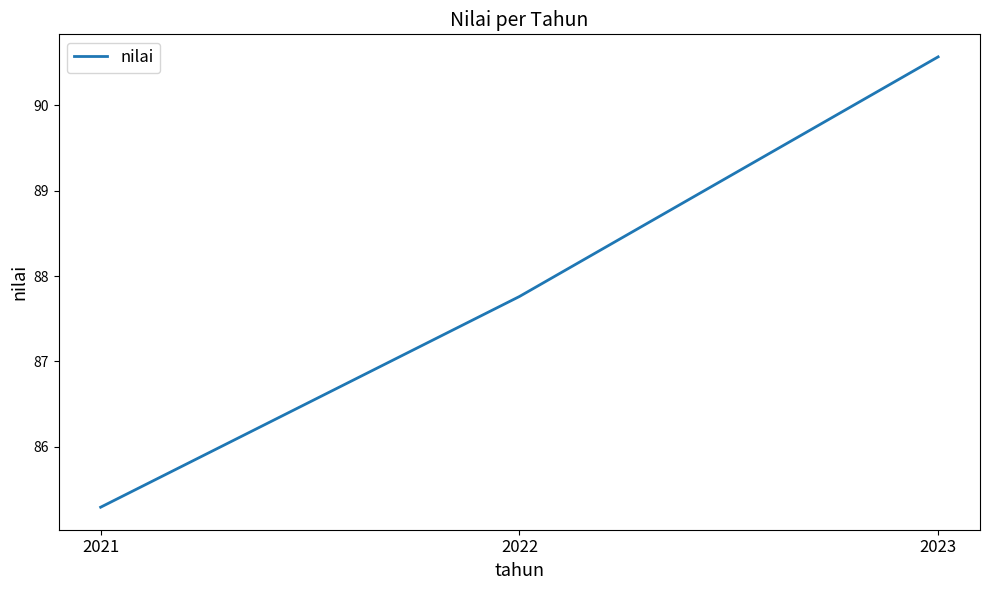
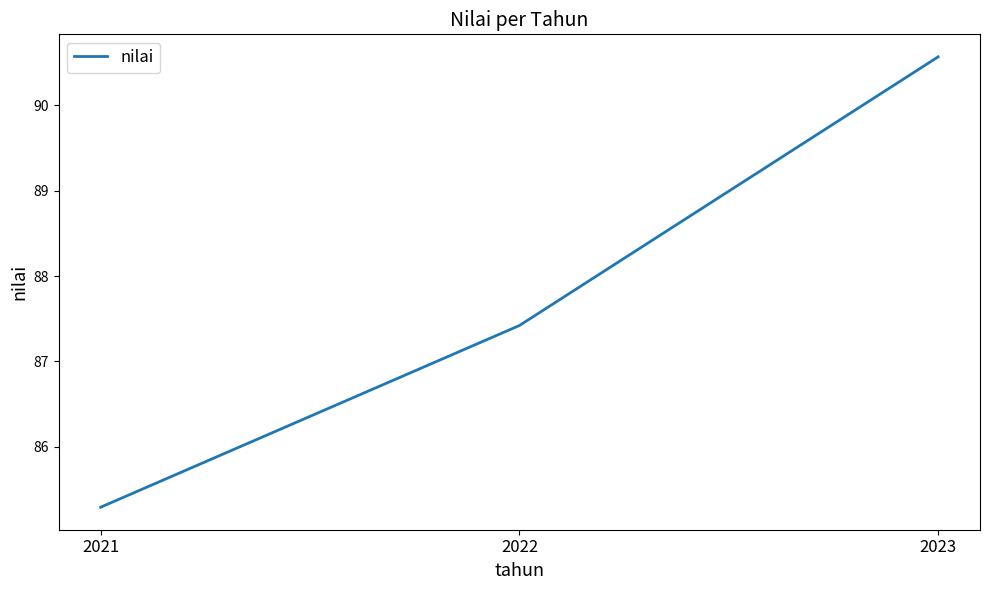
  {
    "2021": 85.3,
-   "2022": 87.8,
+   "2022": 87.4,
    "2023": 90.6
  }
